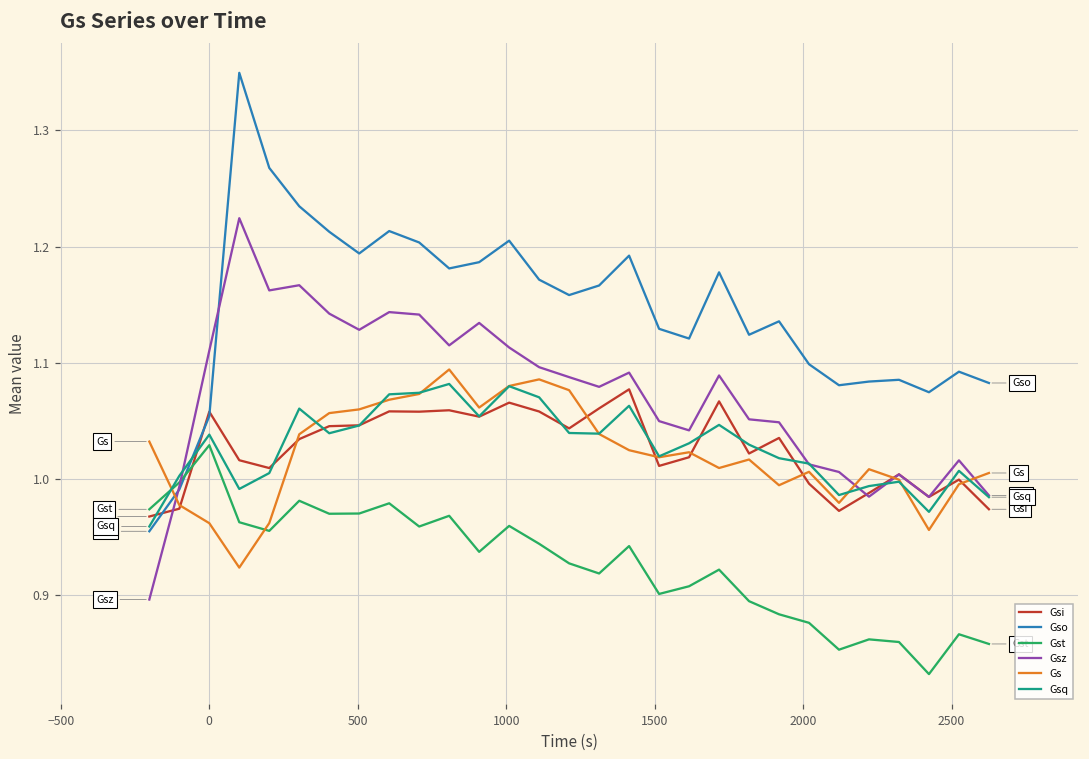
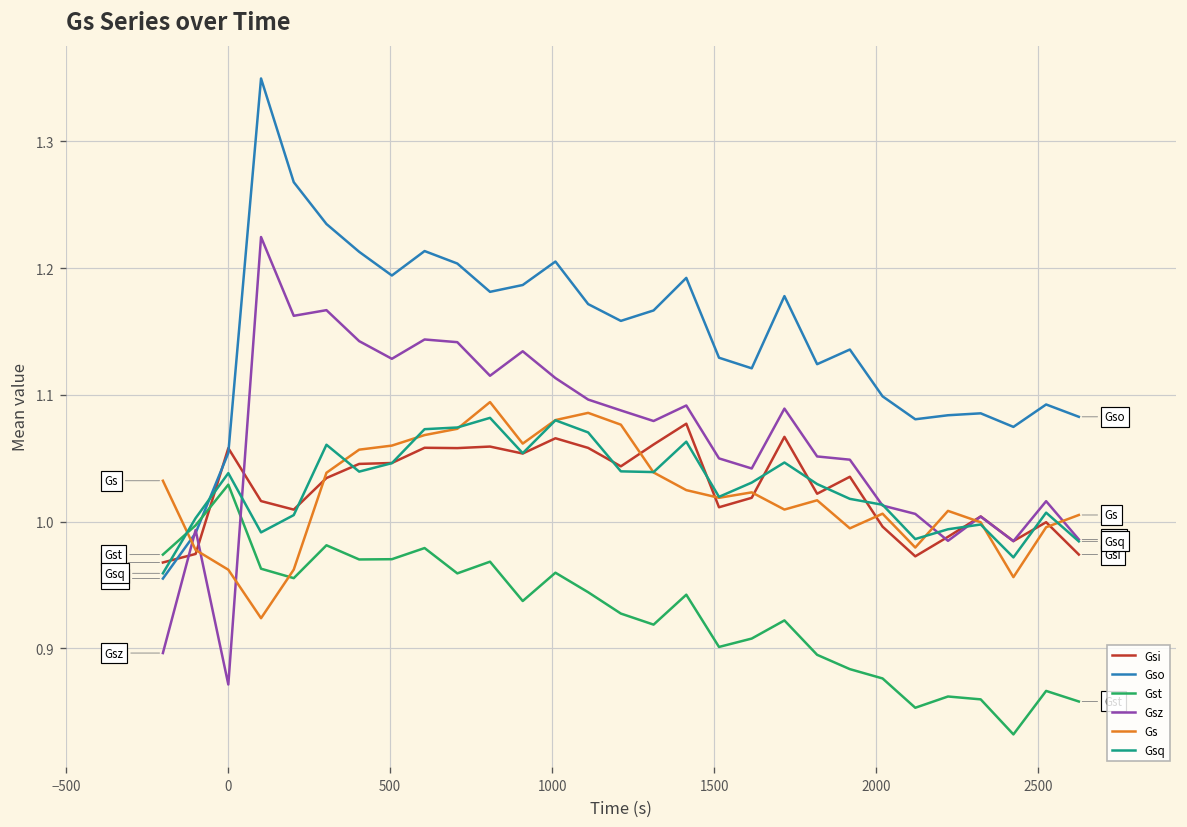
  {
    "Gsi": {
      "0": 1.058
    },
    "Gso": {
      "0": 1.054
    },
    "Gsz": {
-     "0": 1.110
+     "0": 0.871
    },
    "Gs": {
      "0": 0.962
    }
  }
